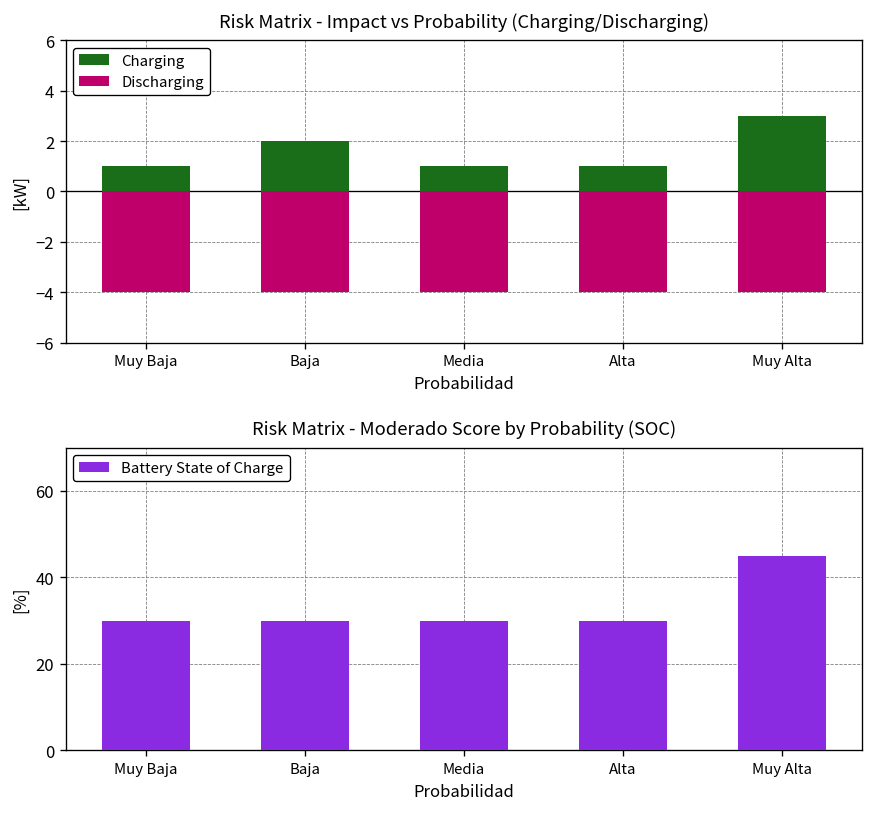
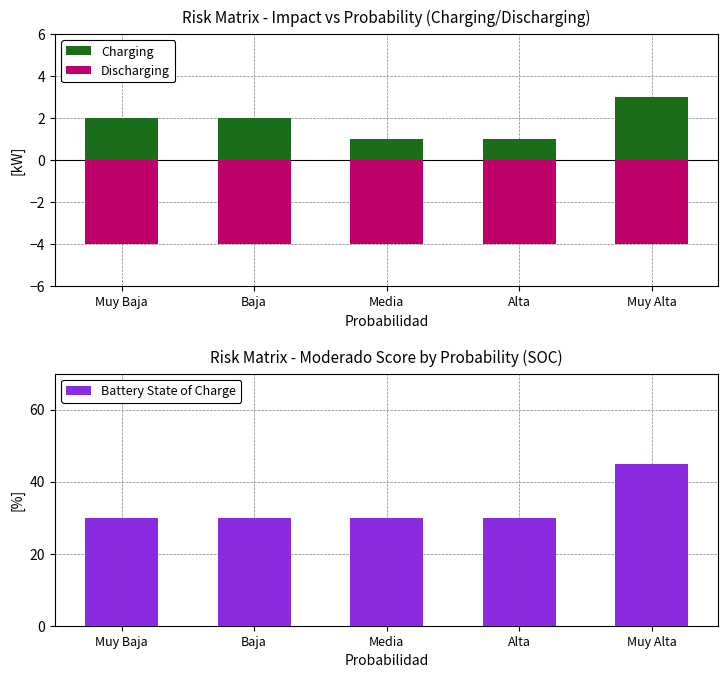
  {
    "Risk Matrix - Impact vs Probability (Charging/Discharging)": {
      "Charging": {
-       "Muy Baja": 1,
+       "Muy Baja": 2,
        "Baja": 2,
        "Media": 1,
        "Alta": 1,
        "Muy Alta": 3
      },
      "Discharging": {
        "Muy Baja": -4,
        "Baja": -4,
        "Media": -4,
        "Alta": -4,
        "Muy Alta": -4
      }
    },
    "Risk Matrix - Moderado Score by Probability (SOC)": {
      "Muy Baja": 30,
      "Baja": 30,
      "Media": 30,
      "Alta": 30,
      "Muy Alta": 45
    }
  }
